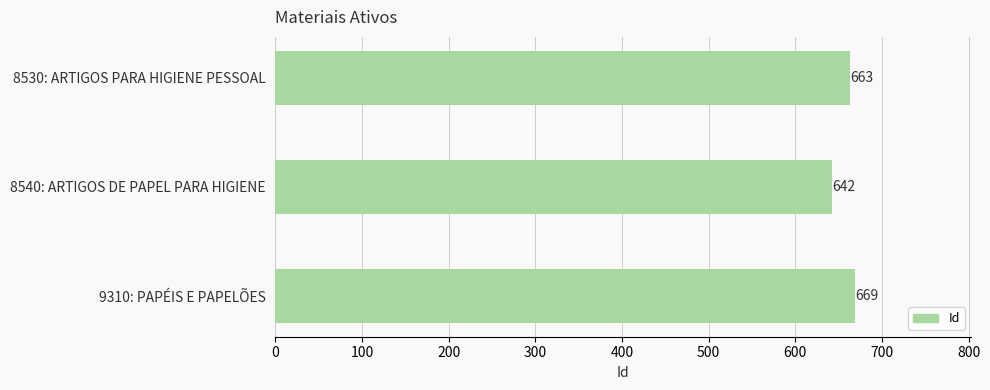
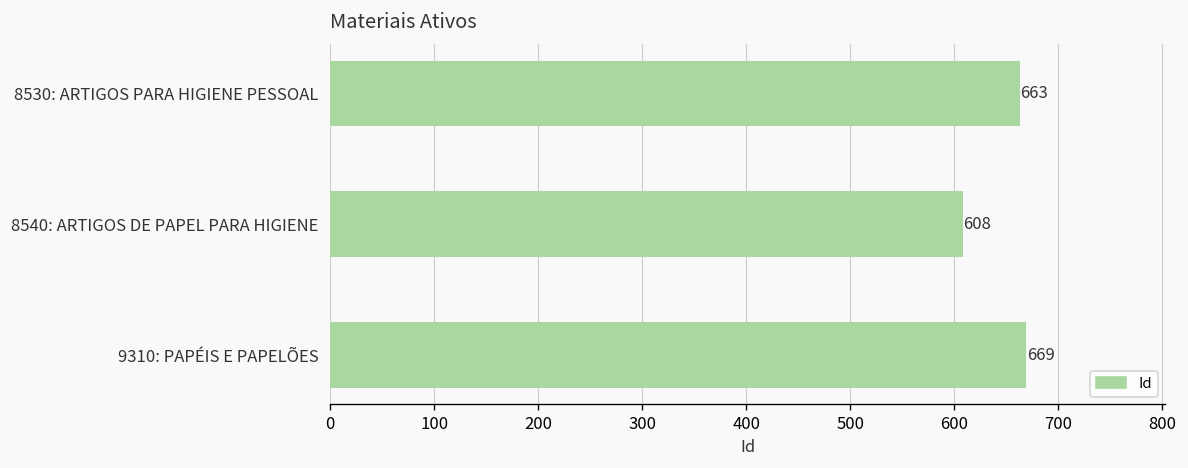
  {
    "8530: ARTIGOS PARA HIGIENE PESSOAL": 663,
-   "8540: ARTIGOS DE PAPEL PARA HIGIENE": 642,
+   "8540: ARTIGOS DE PAPEL PARA HIGIENE": 608,
    "9310: PAPÉIS E PAPELÕES": 669
  }
